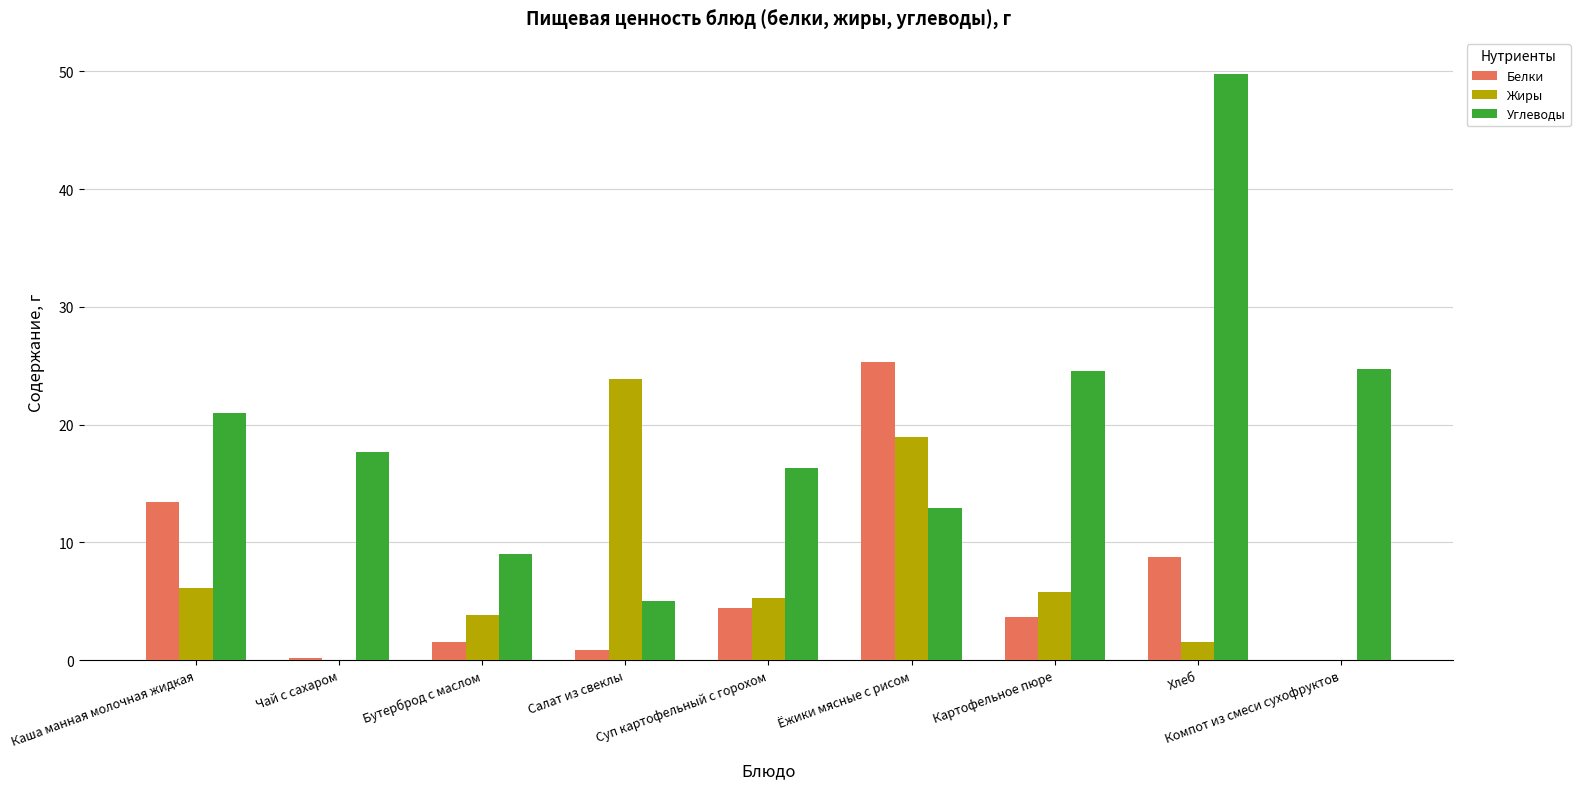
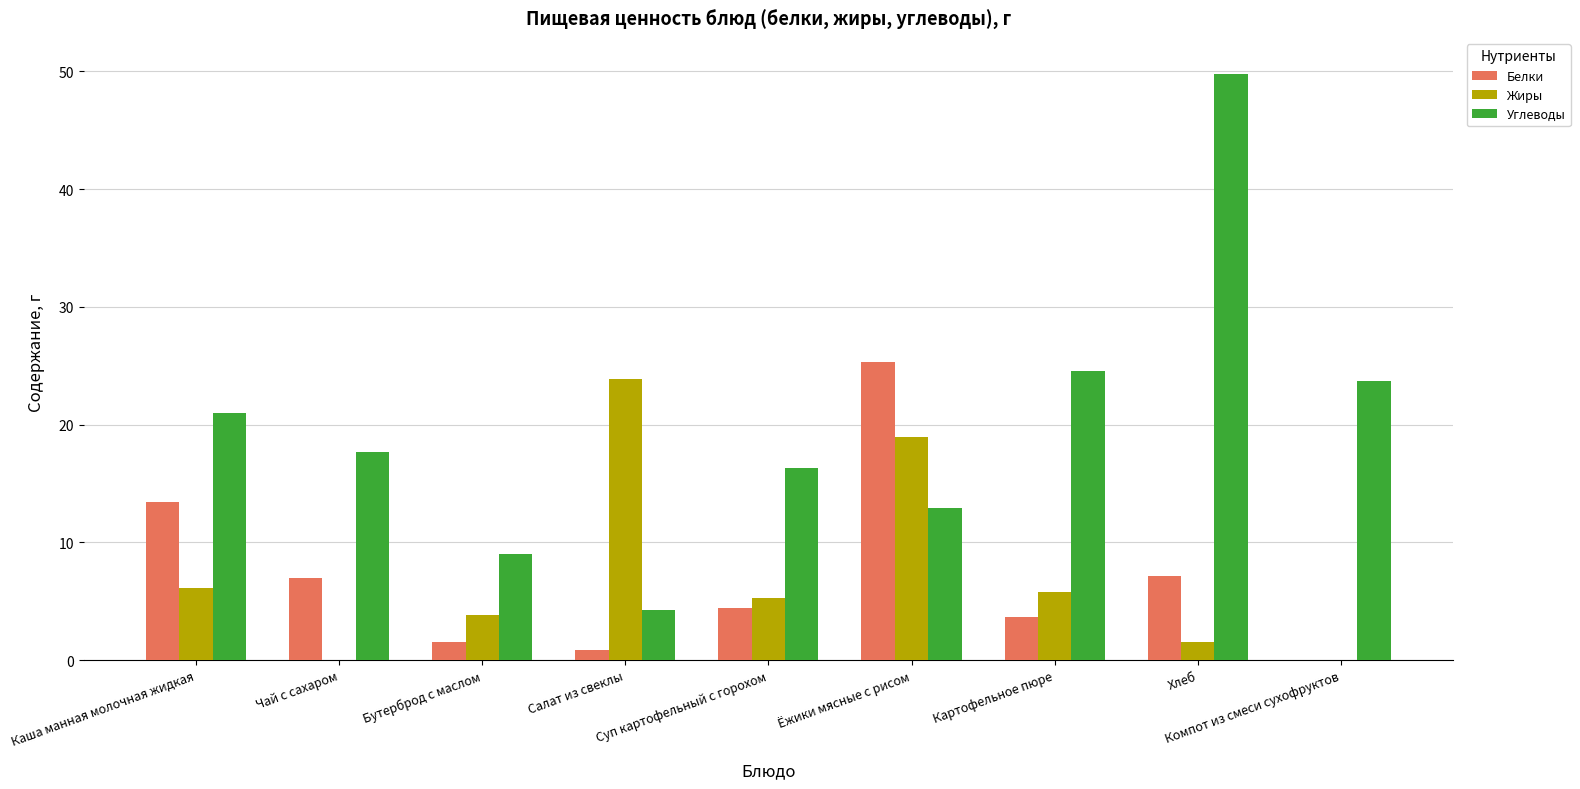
  {
    "Белки": {
      "Каша манная молочная жидкая": 13.4,
-     "Чай с сахаром": 0.2,
+     "Чай с сахаром": 7.0,
      "Бутерброд с маслом": 1.5,
      "Салат из свеклы": 0.9,
      "Суп картофельный с горохом": 4.4,
      "Ёжики мясные с рисом": 25.3,
      "Картофельное пюре": 3.7,
-     "Хлеб": 8.8
+     "Хлеб": 7.2
    },
    "Жиры": {
      "Каша манная молочная жидкая": 6.1,
      "Чай с сахаром": 0.0,
      "Бутерброд с маслом": 3.8,
      "Салат из свеклы": 23.9,
      "Суп картофельный с горохом": 5.3,
      "Ёжики мясные с рисом": 19.0,
      "Картофельное пюре": 5.8,
      "Хлеб": 1.5,
      "Компот из смеси сухофруктов": 0.0
    },
    "Углеводы": {
      "Каша манная молочная жидкая": 21.0,
      "Чай с сахаром": 17.7,
      "Бутерброд с маслом": 9.0,
-     "Салат из свеклы": 5.0,
+     "Салат из свеклы": 4.2,
      "Суп картофельный с горохом": 16.3,
      "Ёжики мясные с рисом": 12.9,
      "Картофельное пюре": 24.5,
      "Хлеб": 49.8,
-     "Компот из смеси сухофруктов": 24.8
+     "Компот из смеси сухофруктов": 23.7
    }
  }
